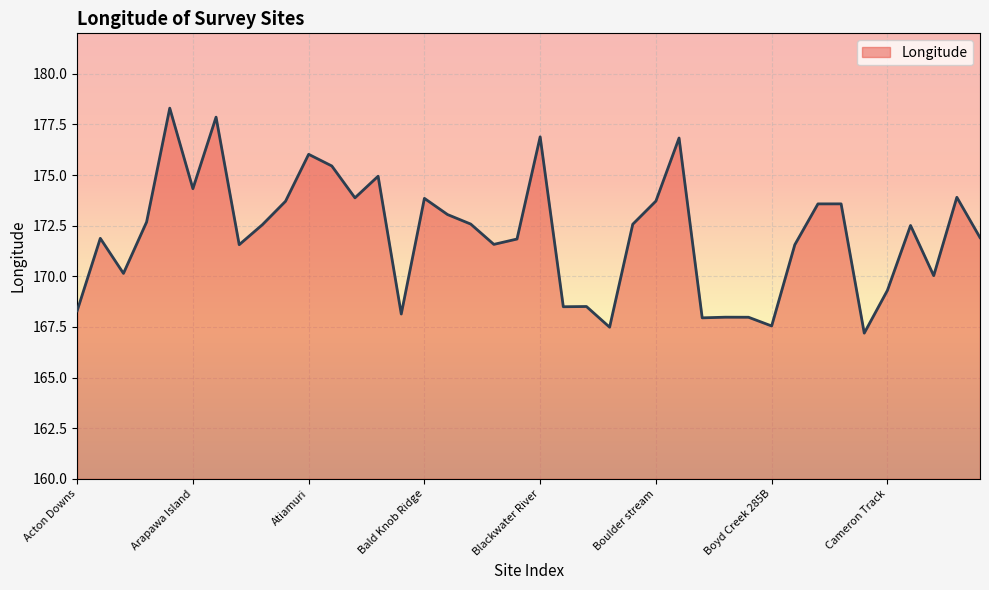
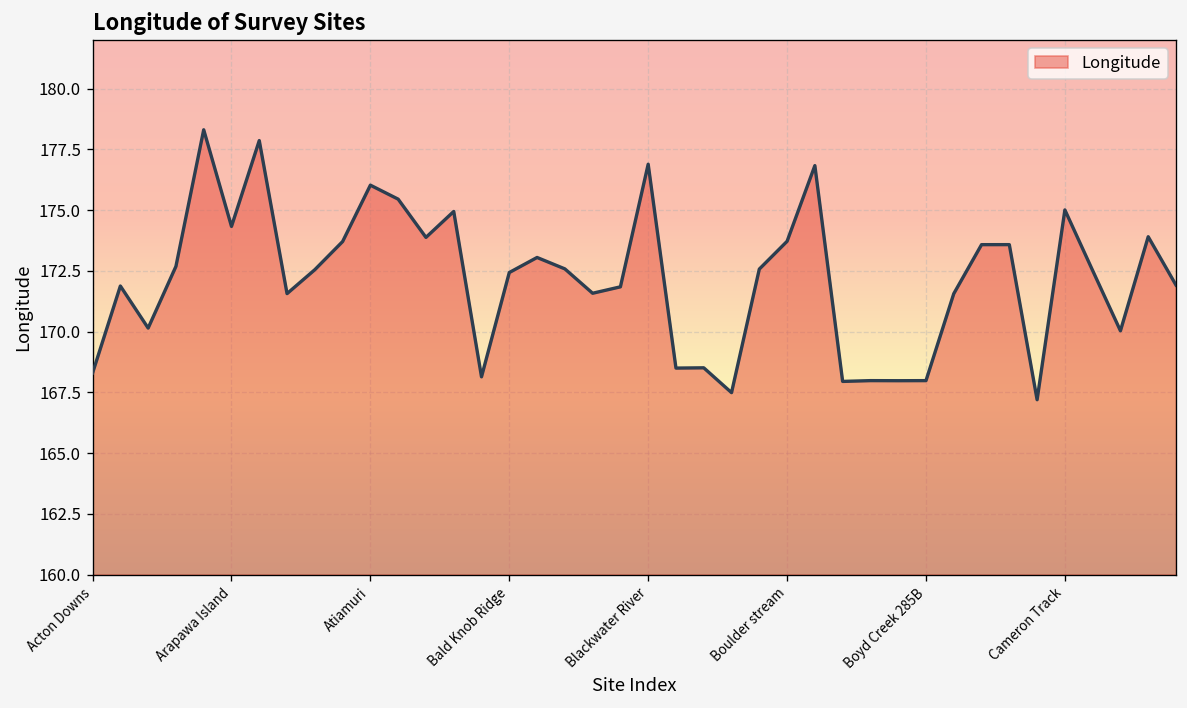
  {
    "Acton Downs": 168.3,
    "Arapawa Island": 174.3,
    "Atiamuri": 176.0,
-   "Bald Knob Ridge": 173.9,
+   "Bald Knob Ridge": 172.4,
    "Blackwater River": 176.9,
    "Boulder stream": 173.7,
-   "Boyd Creek 285B": 167.5,
-   "Cameron Track": 169.3
+   "Boyd Creek 285B": 168.0,
+   "Cameron Track": 175.0
  }
